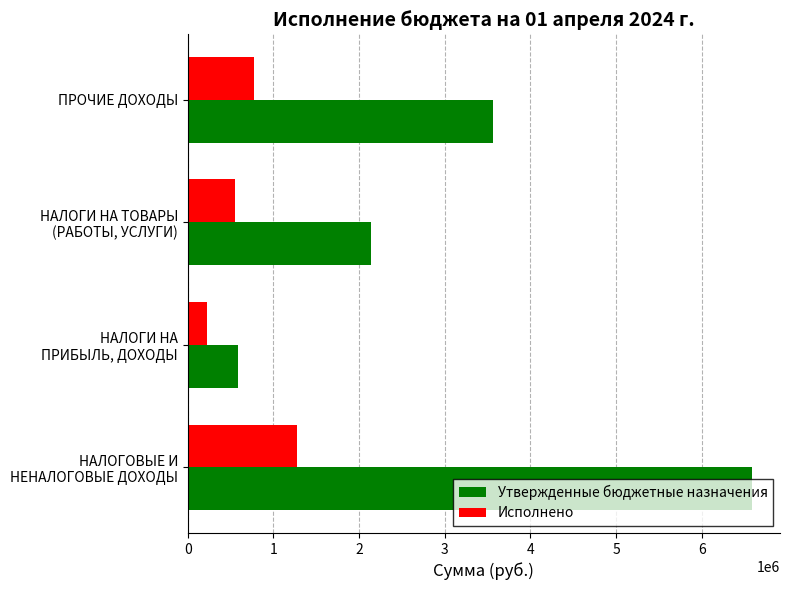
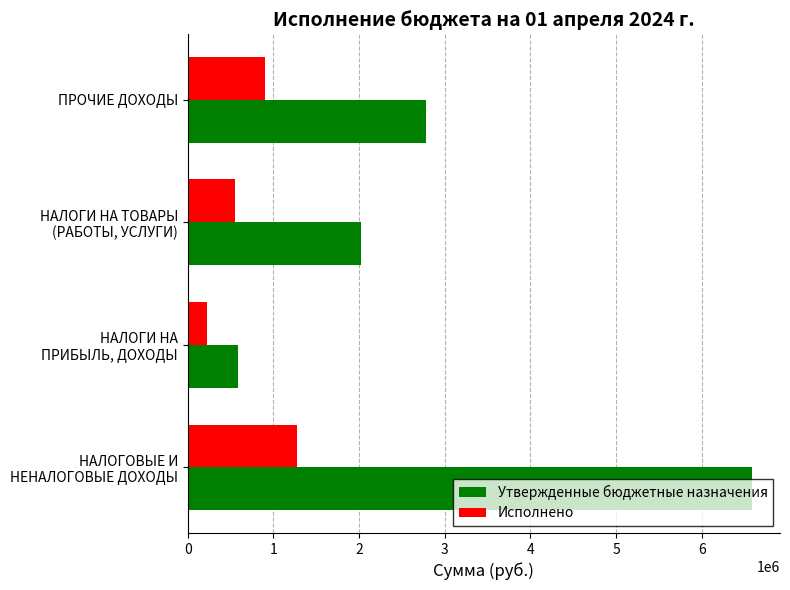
  {
    "Утвержденные бюджетные назначения": {
-     "ПРОЧИЕ ДОХОДЫ": 3600000,
-     "НАЛОГИ НА ТОВАРЫ (РАБОТЫ, УСЛУГИ)": 2100000,
+     "ПРОЧИЕ ДОХОДЫ": 2800000,
+     "НАЛОГИ НА ТОВАРЫ (РАБОТЫ, УСЛУГИ)": 2000000,
      "НАЛОГИ НА ПРИБЫЛЬ, ДОХОДЫ": 600000
    },
    "Исполнено": {
-     "ПРОЧИЕ ДОХОДЫ": 800000,
+     "ПРОЧИЕ ДОХОДЫ": 900000,
      "НАЛОГИ НА ТОВАРЫ (РАБОТЫ, УСЛУГИ)": 600000,
      "НАЛОГИ НА ПРИБЫЛЬ, ДОХОДЫ": 200000,
      "НАЛОГОВЫЕ И НЕНАЛОГОВЫЕ ДОХОДЫ": 1300000
    }
  }
